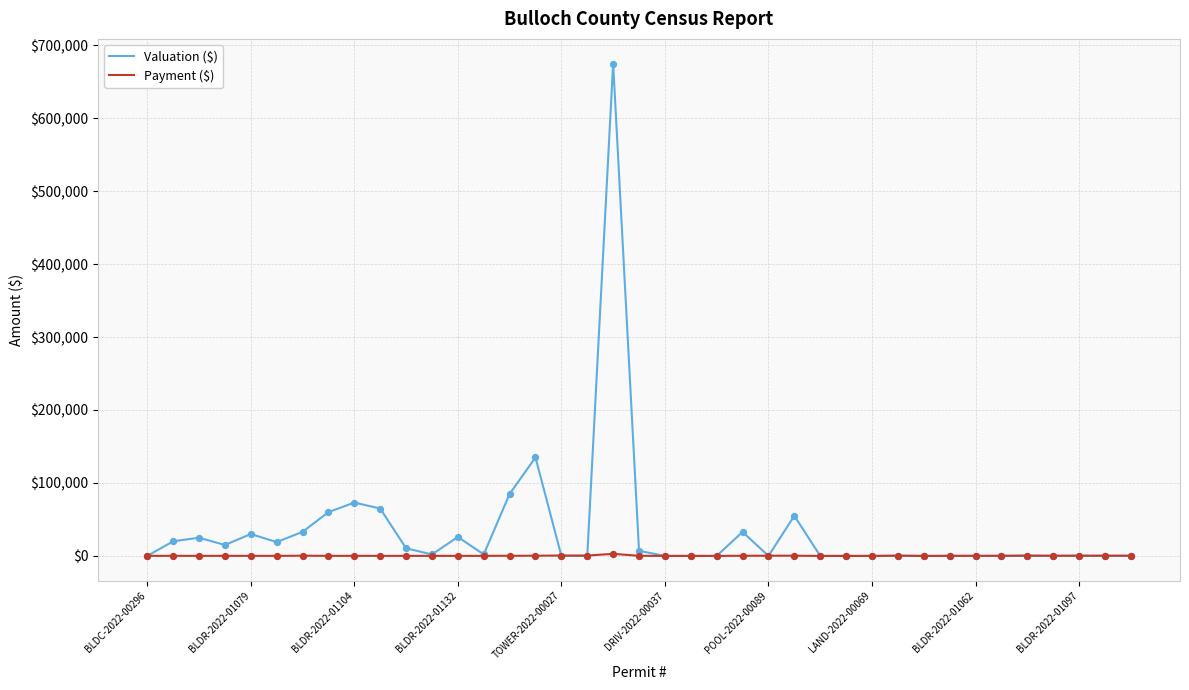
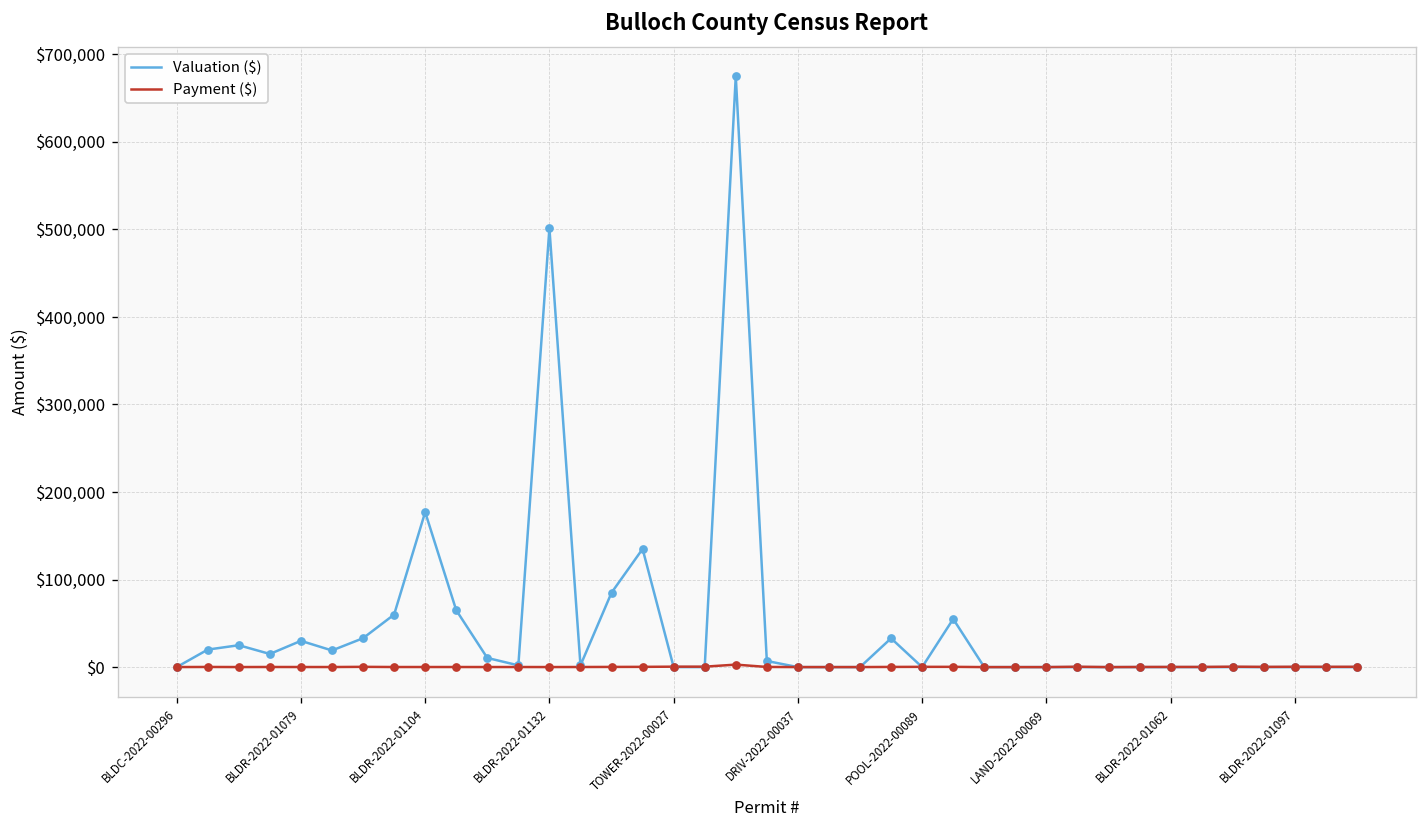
  {
    "Valuation ($)": {
      "BLDR-2022-01079": "$30,000",
-     "BLDR-2022-01104": "$70,000",
-     "BLDR-2022-01132": "$30,000"
+     "BLDR-2022-01104": "$180,000",
+     "BLDR-2022-01132": "$500,000"
    },
    "Payment ($)": {
      "BLDR-2022-01079": "$0",
      "BLDR-2022-01104": "$0",
      "BLDR-2022-01132": "$0"
    }
  }
